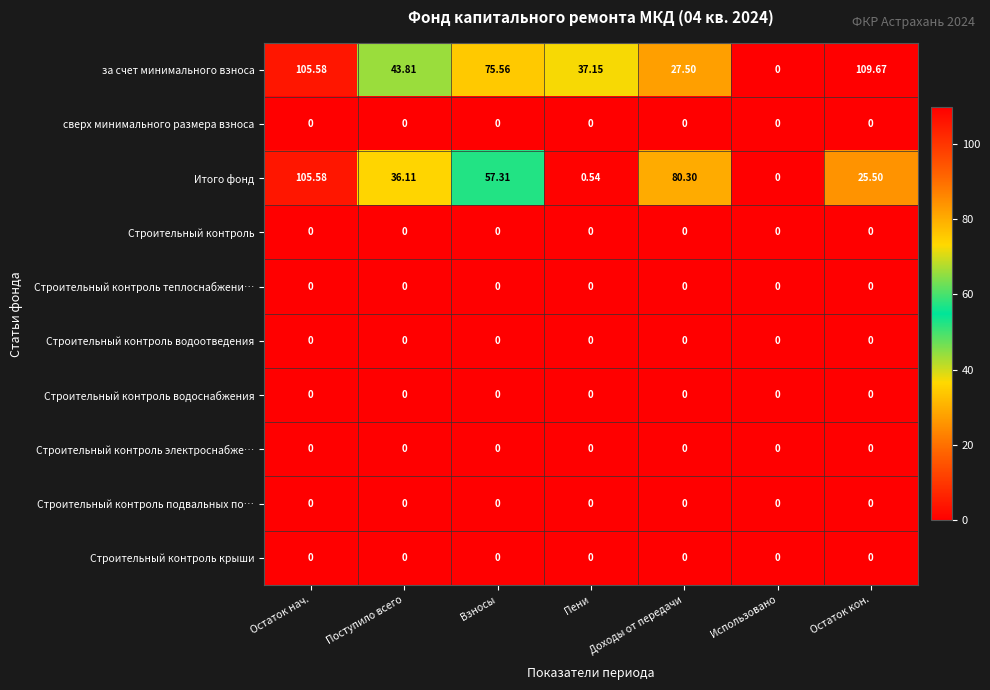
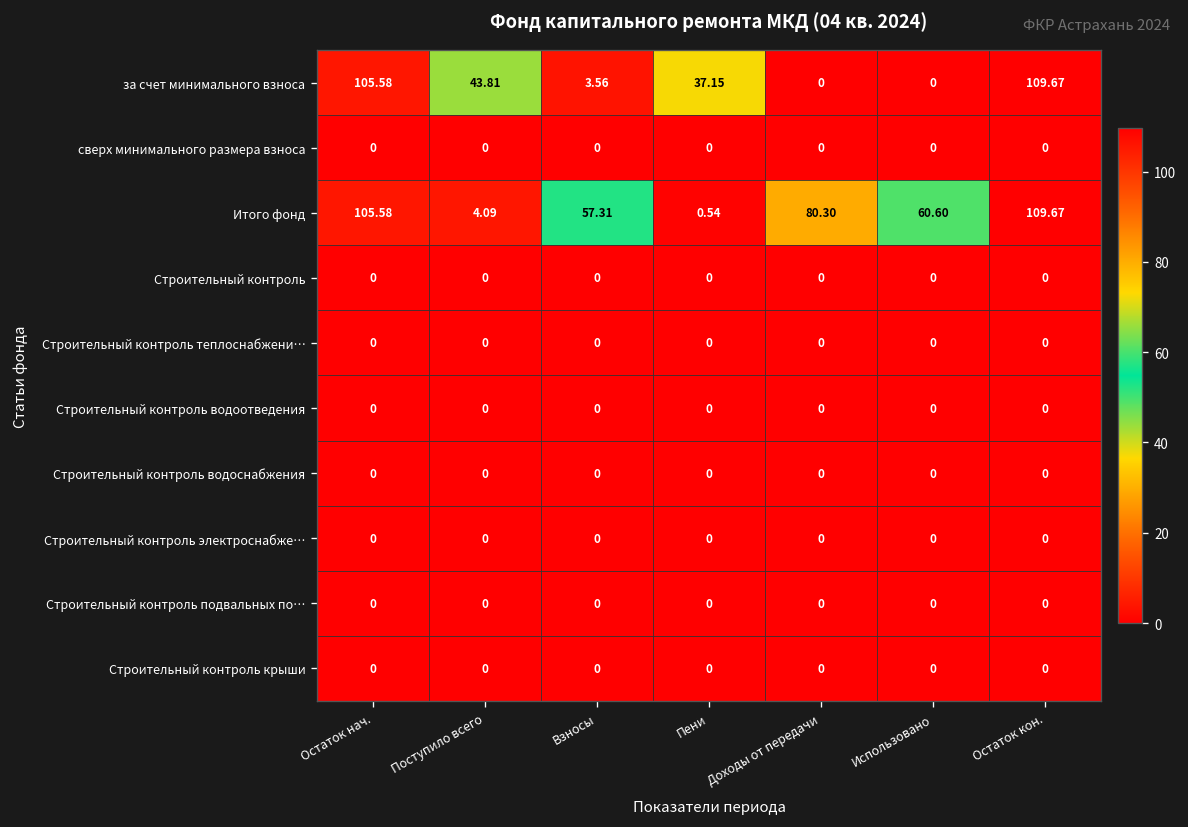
  {
    "за счет минимального взноса": {
      "Остаток нач.": 105.58,
      "Поступило всего": 43.81,
-     "Взносы": 75.56,
+     "Взносы": 3.56,
      "Пени": 37.15,
-     "Доходы от передачи": 27.50,
+     "Доходы от передачи": 0,
      "Использовано": 0,
      "Остаток кон.": 109.67
    },
    "сверх минимального размера взноса": {
      "Остаток нач.": 0,
      "Поступило всего": 0,
      "Взносы": 0,
      "Пени": 0,
      "Доходы от передачи": 0,
      "Использовано": 0,
      "Остаток кон.": 0
    },
    "Итого фонд": {
      "Остаток нач.": 105.58,
-     "Поступило всего": 36.11,
+     "Поступило всего": 4.09,
      "Взносы": 57.31,
      "Пени": 0.54,
      "Доходы от передачи": 80.30,
-     "Использовано": 0,
-     "Остаток кон.": 25.50
+     "Использовано": 60.60,
+     "Остаток кон.": 109.67
    },
    "Строительный контроль": {
      "Остаток нач.": 0,
      "Поступило всего": 0,
      "Взносы": 0,
      "Пени": 0,
      "Доходы от передачи": 0,
      "Использовано": 0,
      "Остаток кон.": 0
    },
    "Строительный контроль теплоснабжени…": {
      "Остаток нач.": 0,
      "Поступило всего": 0,
      "Взносы": 0,
      "Пени": 0,
      "Доходы от передачи": 0,
      "Использовано": 0,
      "Остаток кон.": 0
    },
    "Строительный контроль водоотведения": {
      "Остаток нач.": 0,
      "Поступило всего": 0,
      "Взносы": 0,
      "Пени": 0,
      "Доходы от передачи": 0,
      "Использовано": 0,
      "Остаток кон.": 0
    },
    "Строительный контроль водоснабжения": {
      "Остаток нач.": 0,
      "Поступило всего": 0,
      "Взносы": 0,
      "Пени": 0,
      "Доходы от передачи": 0,
      "Использовано": 0,
      "Остаток кон.": 0
    },
    "Строительный контроль электроснабже…": {
      "Остаток нач.": 0,
      "Поступило всего": 0,
      "Взносы": 0,
      "Пени": 0,
      "Доходы от передачи": 0,
      "Использовано": 0,
      "Остаток кон.": 0
    },
    "Строительный контроль подвальных по…": {
      "Остаток нач.": 0,
      "Поступило всего": 0,
      "Взносы": 0,
      "Пени": 0,
      "Доходы от передачи": 0,
      "Использовано": 0,
      "Остаток кон.": 0
    },
    "Строительный контроль крыши": {
      "Остаток нач.": 0,
      "Поступило всего": 0,
      "Взносы": 0,
      "Пени": 0,
      "Доходы от передачи": 0,
      "Использовано": 0,
      "Остаток кон.": 0
    }
  }
